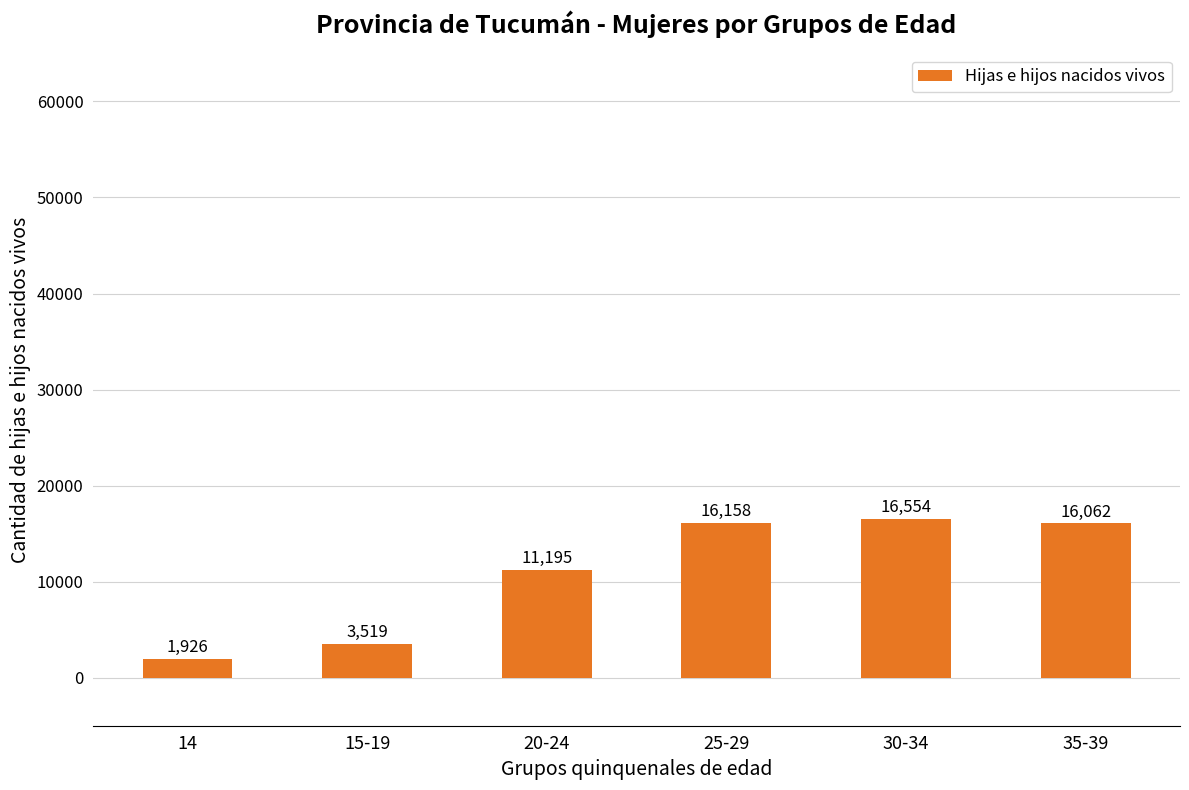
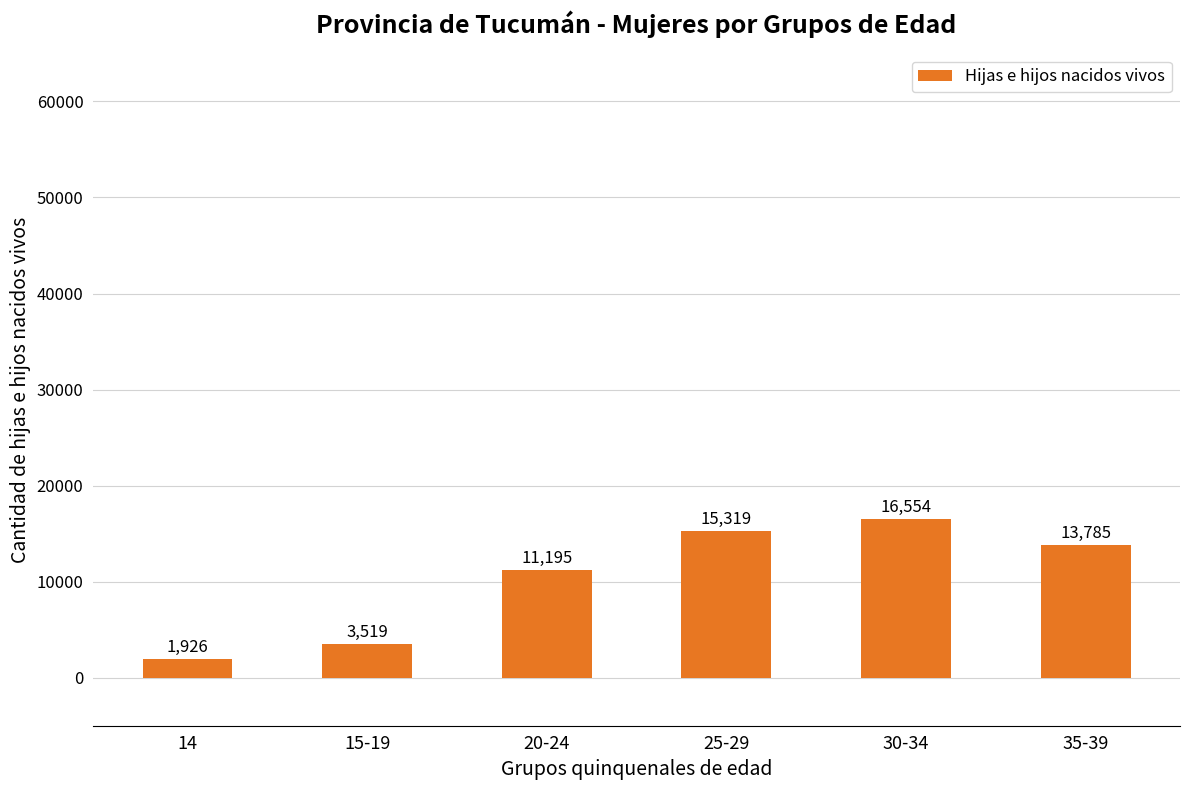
  {
    "14": "1,926",
    "15-19": "3,519",
    "20-24": "11,195",
-   "25-29": "16,158",
+   "25-29": "15,319",
    "30-34": "16,554",
-   "35-39": "16,062"
+   "35-39": "13,785"
  }
